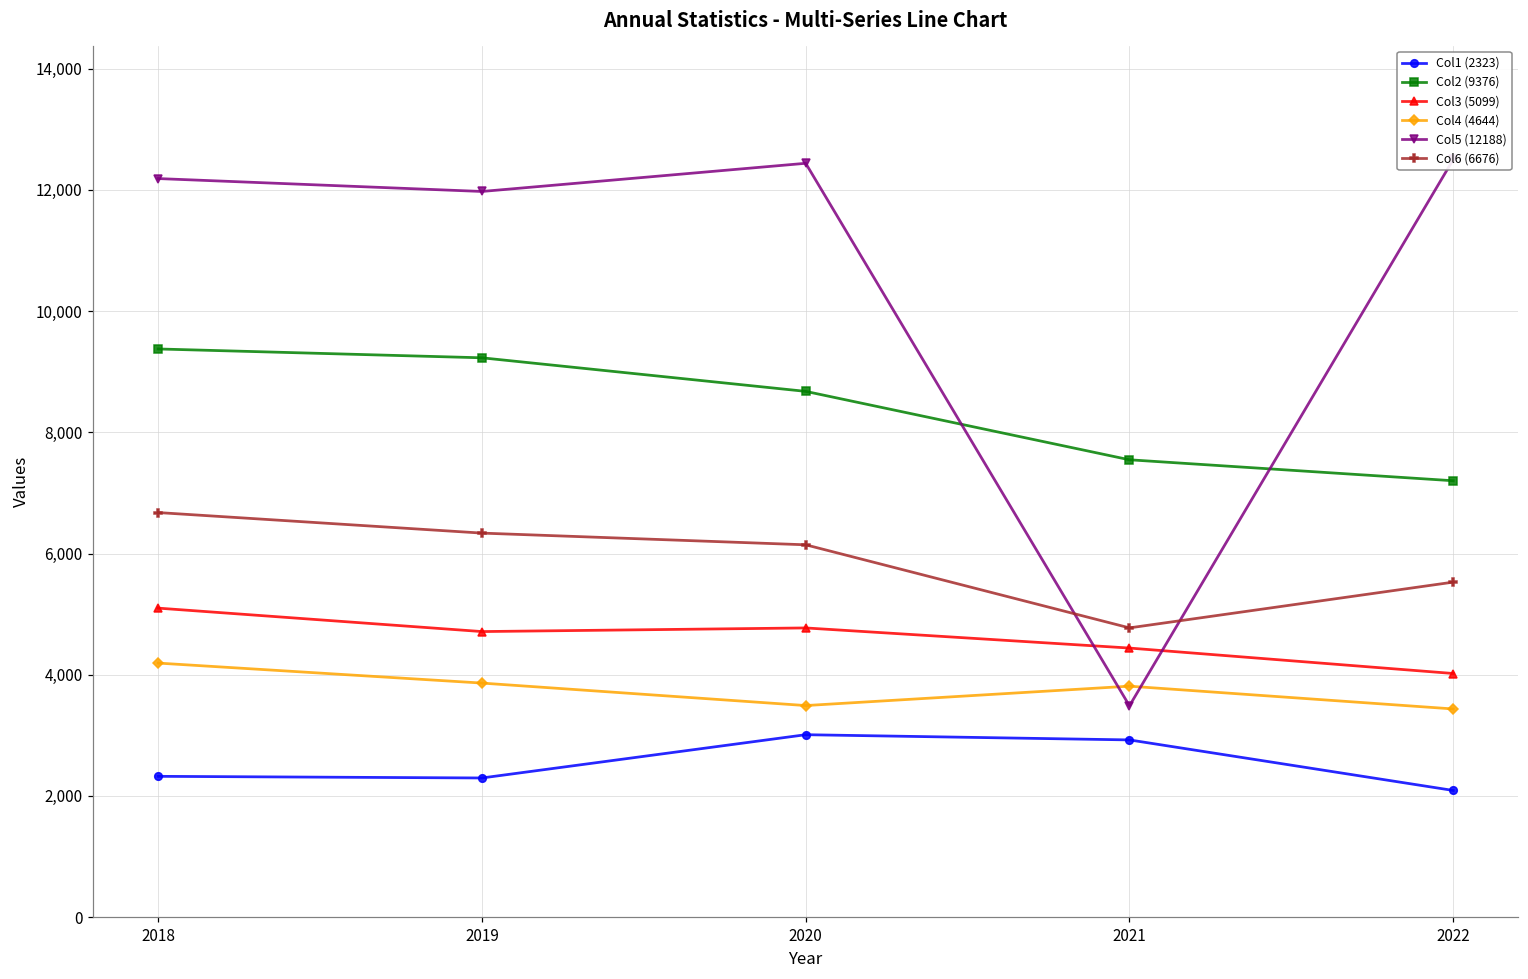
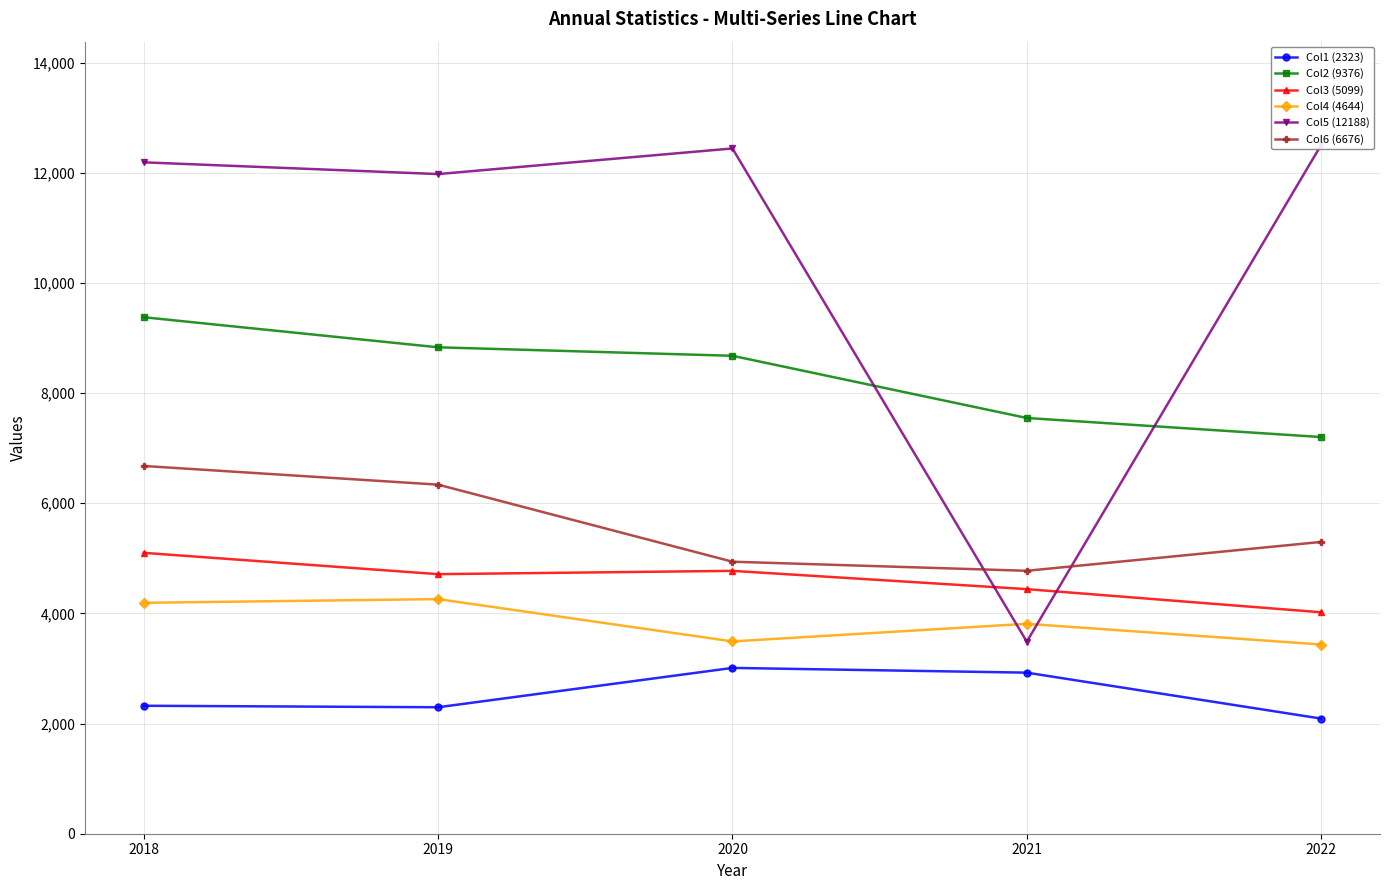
  {
    "Col1 (2323)": {
      "2018": "2,300",
      "2019": "2,300",
      "2020": "3,000",
      "2021": "2,900",
      "2022": "2,100"
    },
    "Col2 (9376)": {
      "2018": "9,400",
-     "2019": "9,200",
+     "2019": "8,800",
      "2020": "8,700",
      "2021": "7,500",
      "2022": "7,200"
    },
    "Col3 (5099)": {
      "2018": "5,100",
      "2019": "4,700",
      "2020": "4,800",
      "2021": "4,400",
      "2022": "4,000"
    },
    "Col4 (4644)": {
      "2018": "4,200",
-     "2019": "3,900",
+     "2019": "4,300",
      "2020": "3,500",
      "2021": "3,800",
      "2022": "3,400"
    },
    "Col5 (12188)": {
      "2018": "12,200",
      "2019": "12,000",
      "2020": "12,400",
      "2021": "3,500"
    },
    "Col6 (6676)": {
      "2018": "6,700",
      "2019": "6,300",
-     "2020": "6,100",
+     "2020": "4,900",
      "2021": "4,800",
-     "2022": "5,500"
+     "2022": "5,300"
    }
  }
